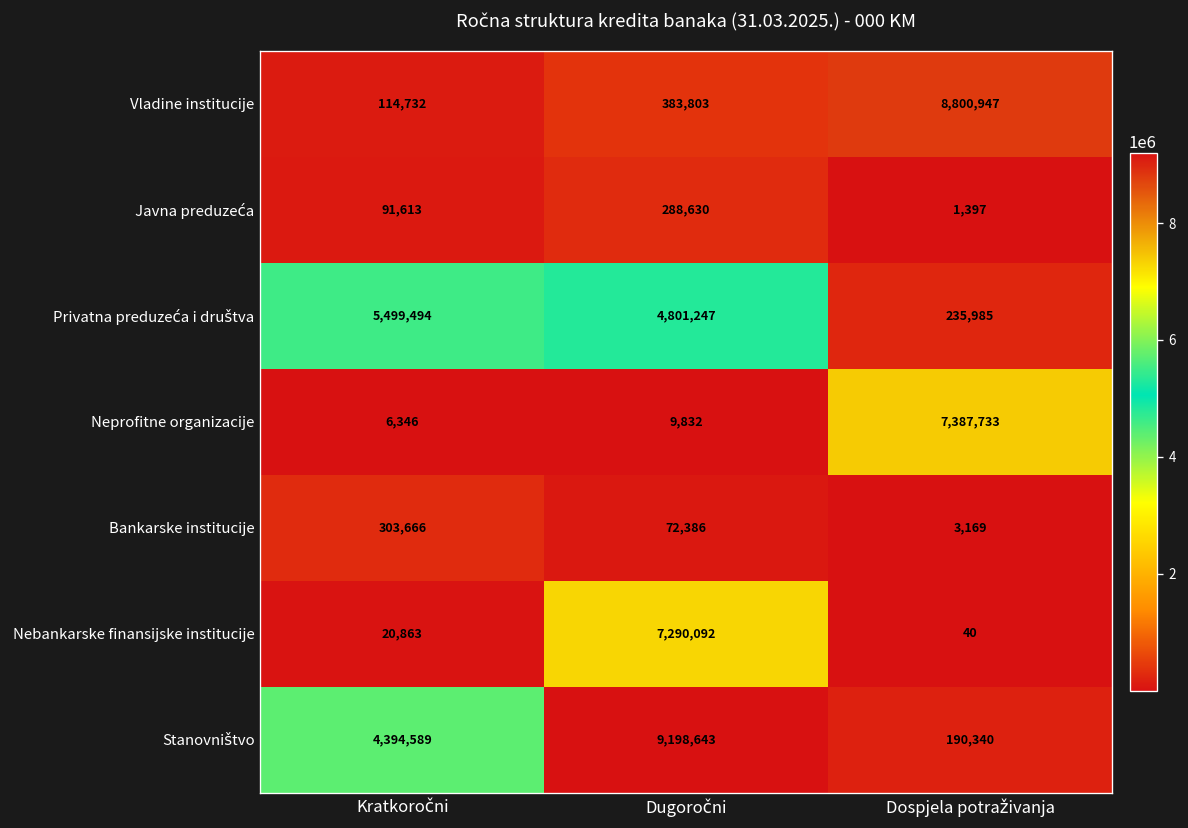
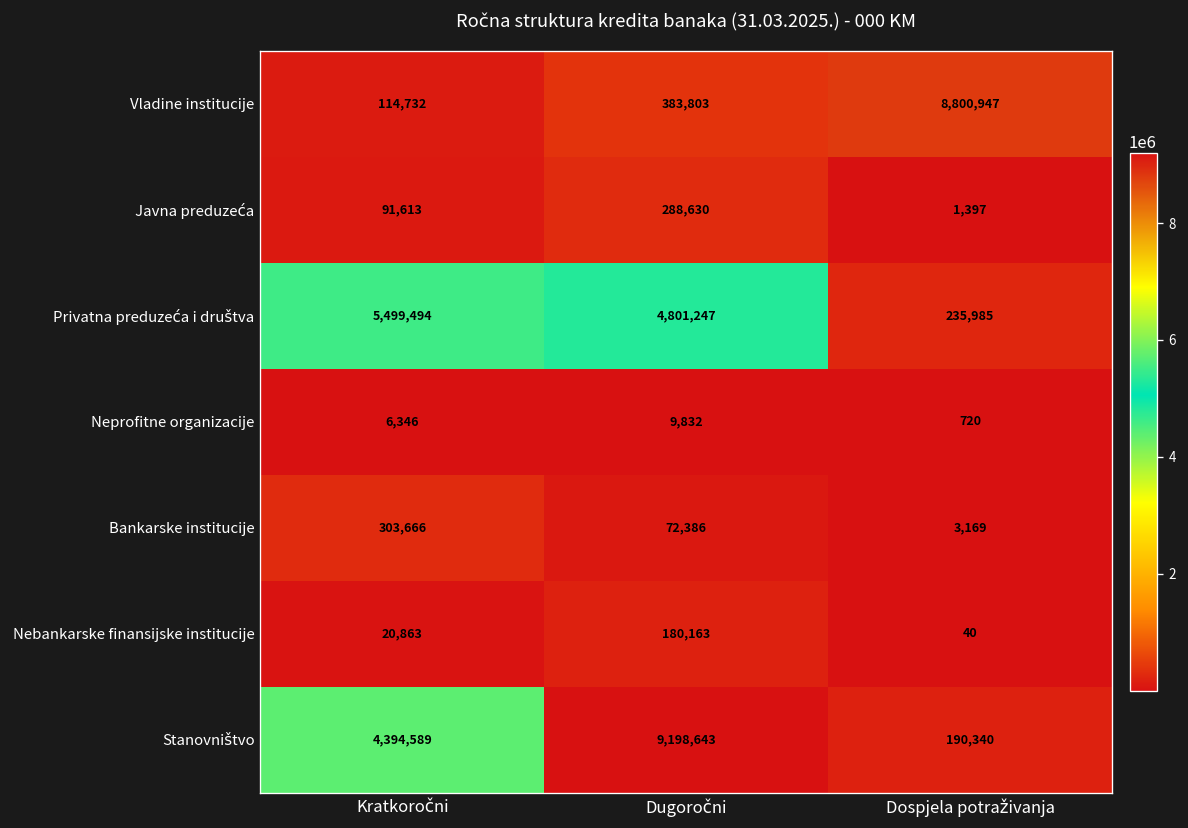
  {
    "Vladine institucije": {
      "Kratkoročni": "114,732",
      "Dugoročni": "383,803",
      "Dospjela potraživanja": "8,800,947"
    },
    "Javna preduzeća": {
      "Kratkoročni": "91,613",
      "Dugoročni": "288,630",
      "Dospjela potraživanja": "1,397"
    },
    "Privatna preduzeća i društva": {
      "Kratkoročni": "5,499,494",
      "Dugoročni": "4,801,247",
      "Dospjela potraživanja": "235,985"
    },
    "Neprofitne organizacije": {
      "Kratkoročni": "6,346",
      "Dugoročni": "9,832",
-     "Dospjela potraživanja": "7,387,733"
+     "Dospjela potraživanja": "720"
    },
    "Bankarske institucije": {
      "Kratkoročni": "303,666",
      "Dugoročni": "72,386",
      "Dospjela potraživanja": "3,169"
    },
    "Nebankarske finansijske institucije": {
      "Kratkoročni": "20,863",
-     "Dugoročni": "7,290,092",
+     "Dugoročni": "180,163",
      "Dospjela potraživanja": "40"
    },
    "Stanovništvo": {
      "Kratkoročni": "4,394,589",
      "Dugoročni": "9,198,643",
      "Dospjela potraživanja": "190,340"
    }
  }
